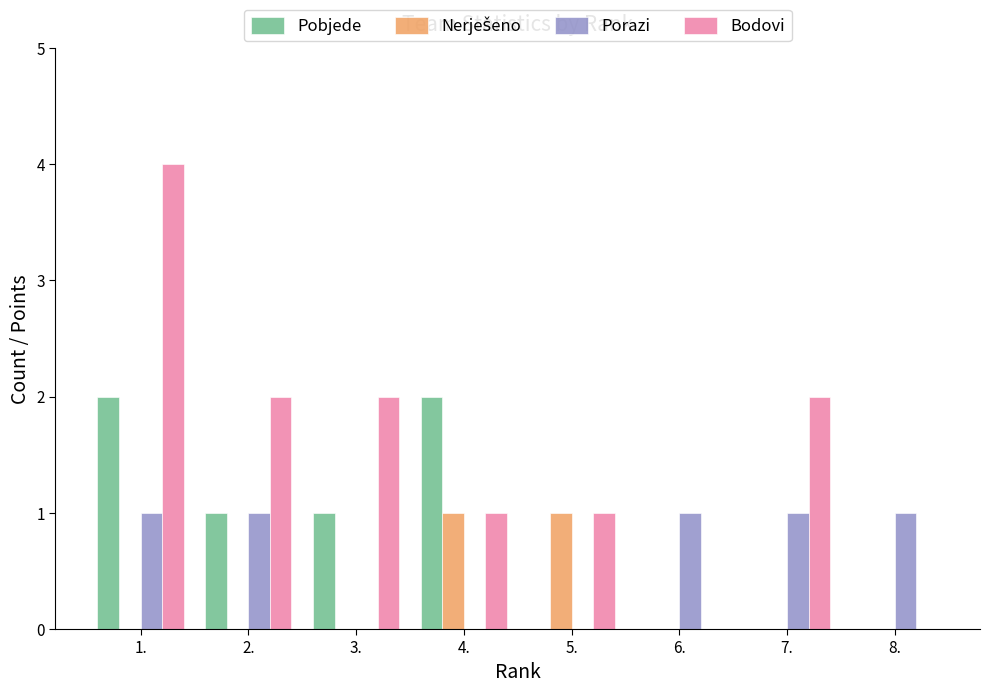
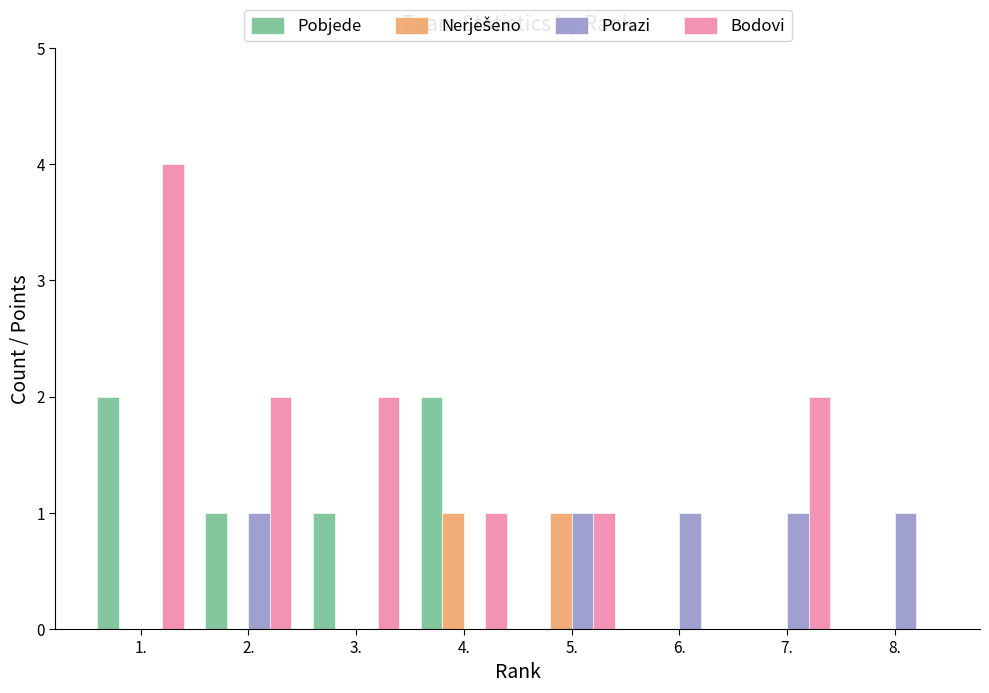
  {
    "Pobjede": {
      "1.": 2,
      "2.": 1,
      "3.": 1,
      "4.": 2,
      "5.": 0,
      "6.": 0,
      "7.": 0,
      "8.": 0
    },
    "Nerješeno": {
      "1.": 0,
      "2.": 0,
      "3.": 0,
      "4.": 1,
      "5.": 1,
      "6.": 0,
      "7.": 0,
      "8.": 0
    },
    "Porazi": {
-     "1.": 1,
+     "1.": 0,
      "2.": 1,
      "3.": 0,
      "4.": 0,
-     "5.": 0,
+     "5.": 1,
      "6.": 1,
      "7.": 1,
      "8.": 1
    },
    "Bodovi": {
      "1.": 4,
      "2.": 2,
      "3.": 2,
      "4.": 1,
      "5.": 1,
      "6.": 0,
      "7.": 2,
      "8.": 0
    }
  }
